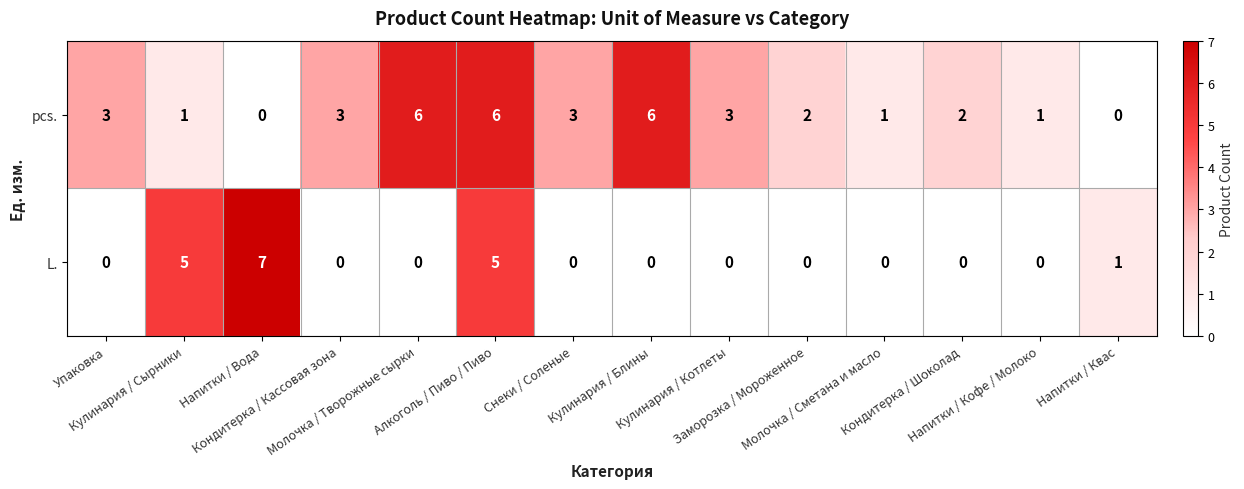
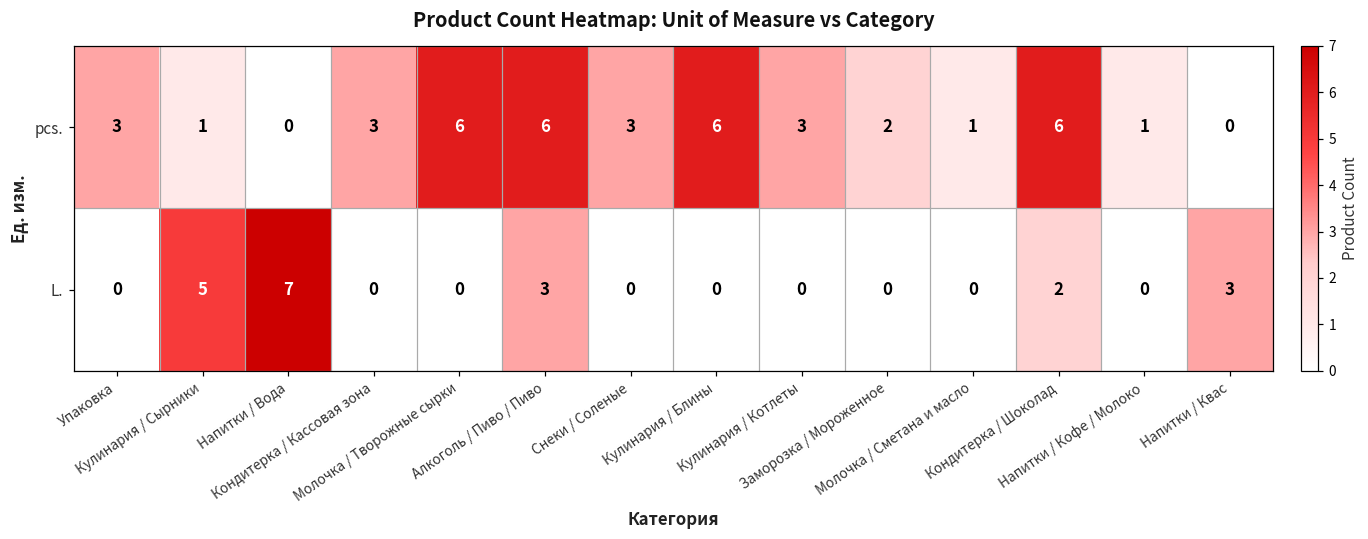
  {
    "pcs.": {
      "Упаковка": 3,
      "Кулинария / Сырники": 1,
      "Напитки / Вода": 0,
      "Кондитерка / Кассовая зона": 3,
      "Молочка / Творожные сырки": 6,
      "Алкоголь / Пиво / Пиво": 6,
      "Снеки / Соленые": 3,
      "Кулинария / Блины": 6,
      "Кулинария / Котлеты": 3,
      "Заморозка / Мороженное": 2,
      "Молочка / Сметана и масло": 1,
-     "Кондитерка / Шоколад": 2,
+     "Кондитерка / Шоколад": 6,
      "Напитки / Кофе / Молоко": 1,
      "Напитки / Квас": 0
    },
    "L.": {
      "Упаковка": 0,
      "Кулинария / Сырники": 5,
      "Напитки / Вода": 7,
      "Кондитерка / Кассовая зона": 0,
      "Молочка / Творожные сырки": 0,
-     "Алкоголь / Пиво / Пиво": 5,
+     "Алкоголь / Пиво / Пиво": 3,
      "Снеки / Соленые": 0,
      "Кулинария / Блины": 0,
      "Кулинария / Котлеты": 0,
      "Заморозка / Мороженное": 0,
      "Молочка / Сметана и масло": 0,
-     "Кондитерка / Шоколад": 0,
+     "Кондитерка / Шоколад": 2,
      "Напитки / Кофе / Молоко": 0,
-     "Напитки / Квас": 1
+     "Напитки / Квас": 3
    }
  }
